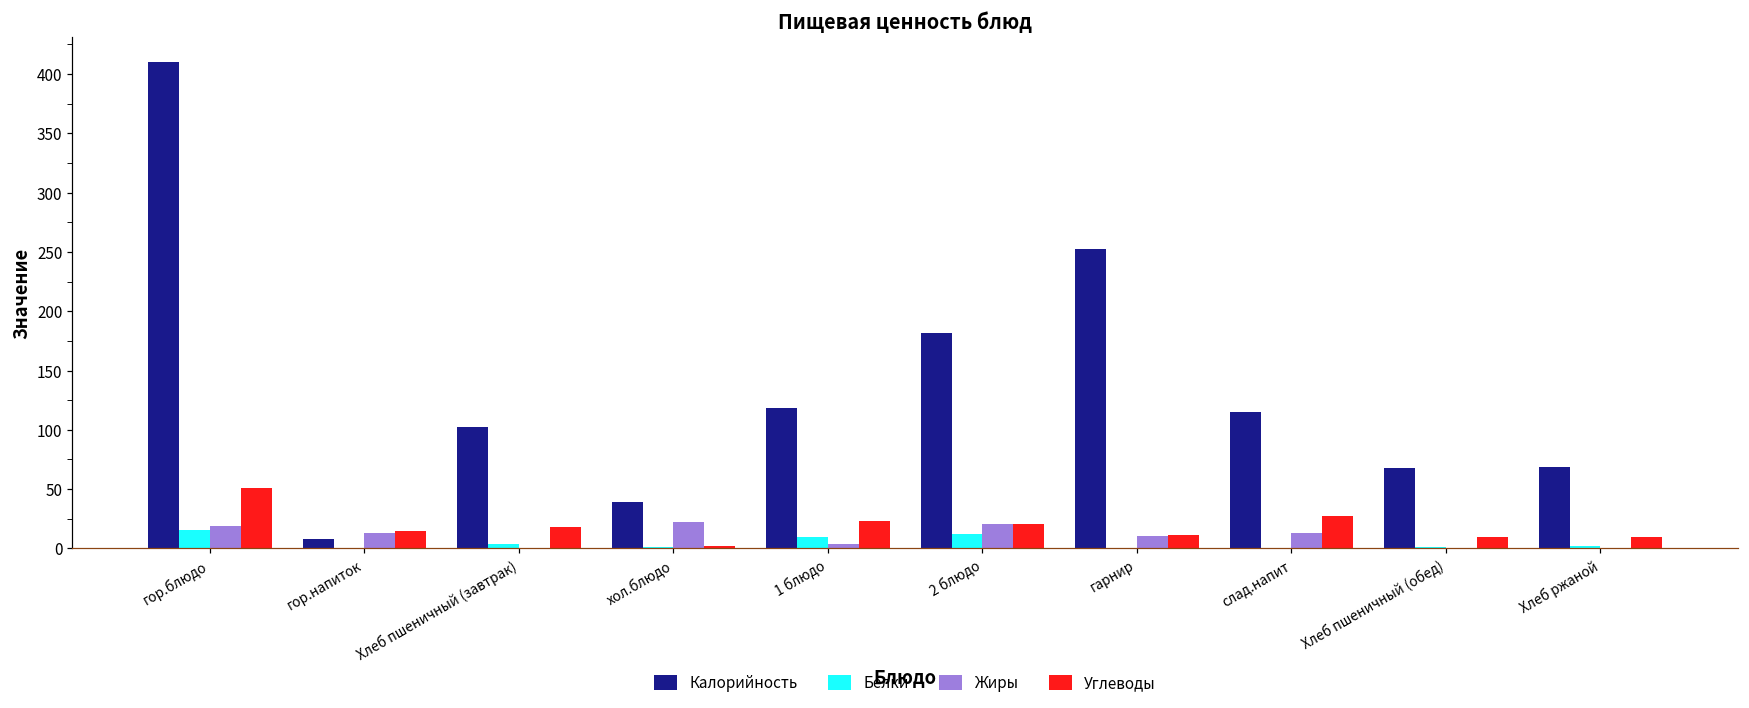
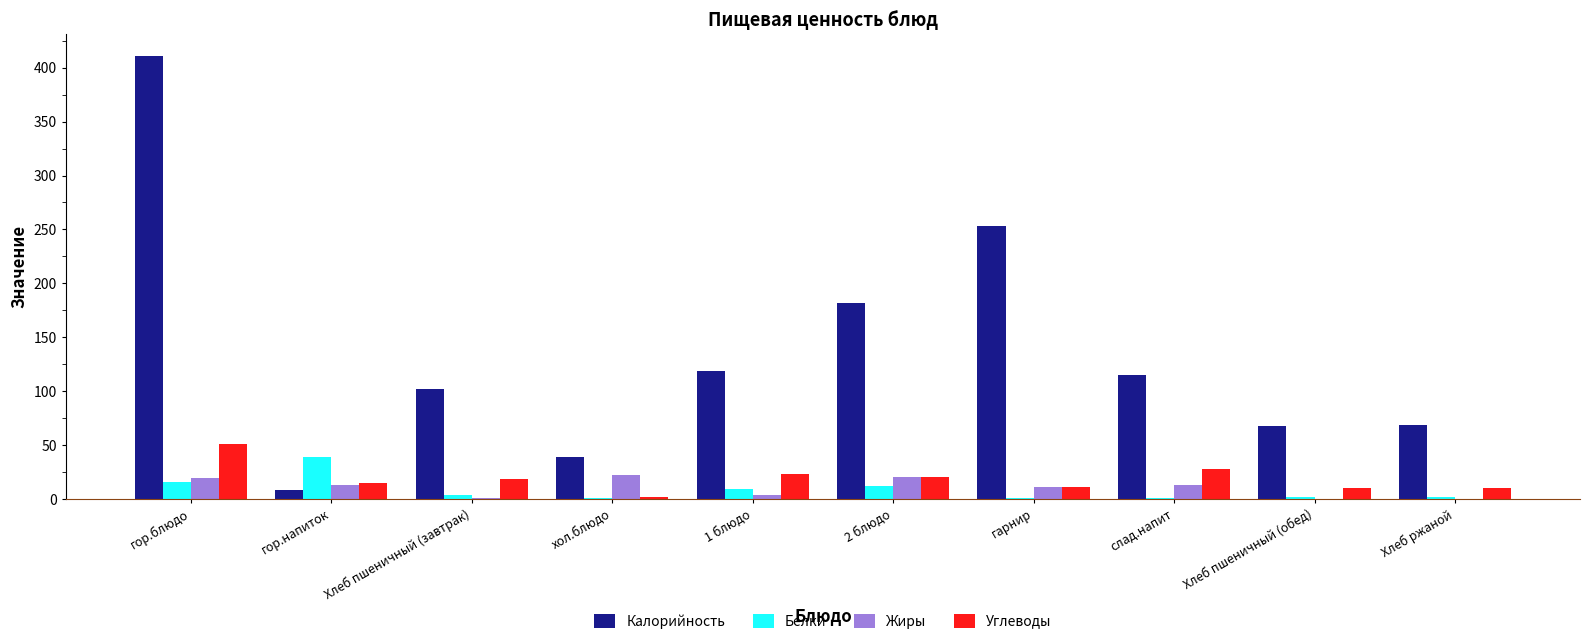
  {
    "Калорийность": {
      "гор.блюдо": 411,
      "гор.напиток": 8,
      "Хлеб пшеничный (завтрак)": 102,
      "хол.блюдо": 39,
      "1 блюдо": 119,
      "2 блюдо": 182,
      "гарнир": 253,
      "слад.напит": 115,
      "Хлеб пшеничный (обед)": 68,
      "Хлеб ржаной": 69
    },
    "Белки": {
      "гор.блюдо": 15,
-     "гор.напиток": 0,
+     "гор.напиток": 39,
      "Хлеб пшеничный (завтрак)": 4,
      "1 блюдо": 9,
      "2 блюдо": 12
    },
    "Жиры": {
      "гор.блюдо": 19,
      "гор.напиток": 13,
      "хол.блюдо": 22,
      "1 блюдо": 3,
      "2 блюдо": 21,
      "гарнир": 11,
      "слад.напит": 13
    },
    "Углеводы": {
      "гор.блюдо": 51,
      "гор.напиток": 15,
      "Хлеб пшеничный (завтрак)": 18,
      "1 блюдо": 23,
      "2 блюдо": 20,
      "гарнир": 11,
      "слад.напит": 28,
      "Хлеб пшеничный (обед)": 10,
      "Хлеб ржаной": 10
    }
  }
